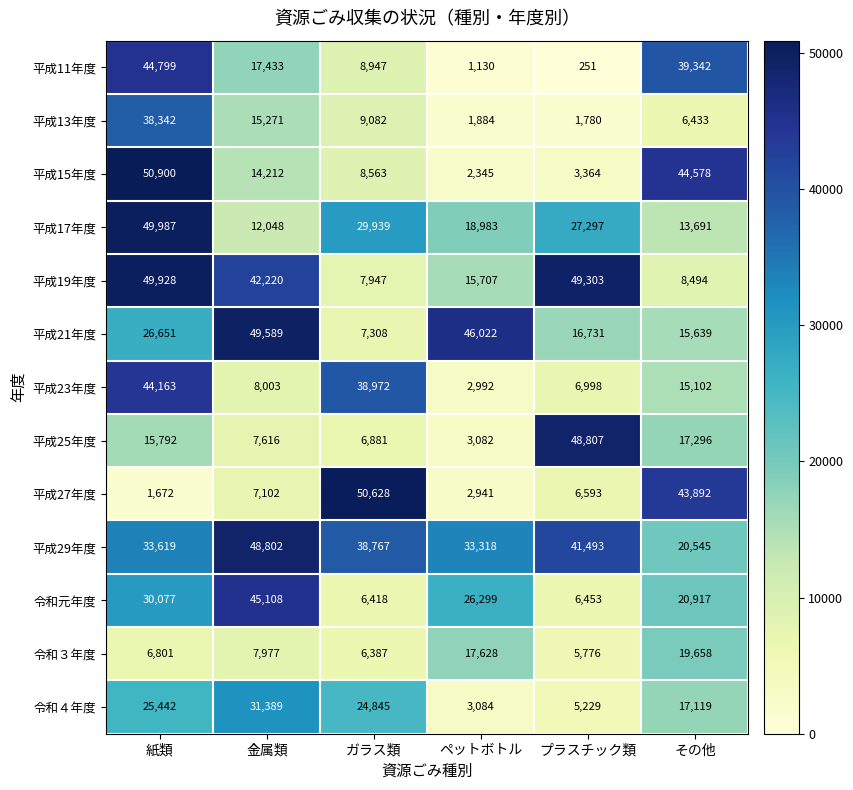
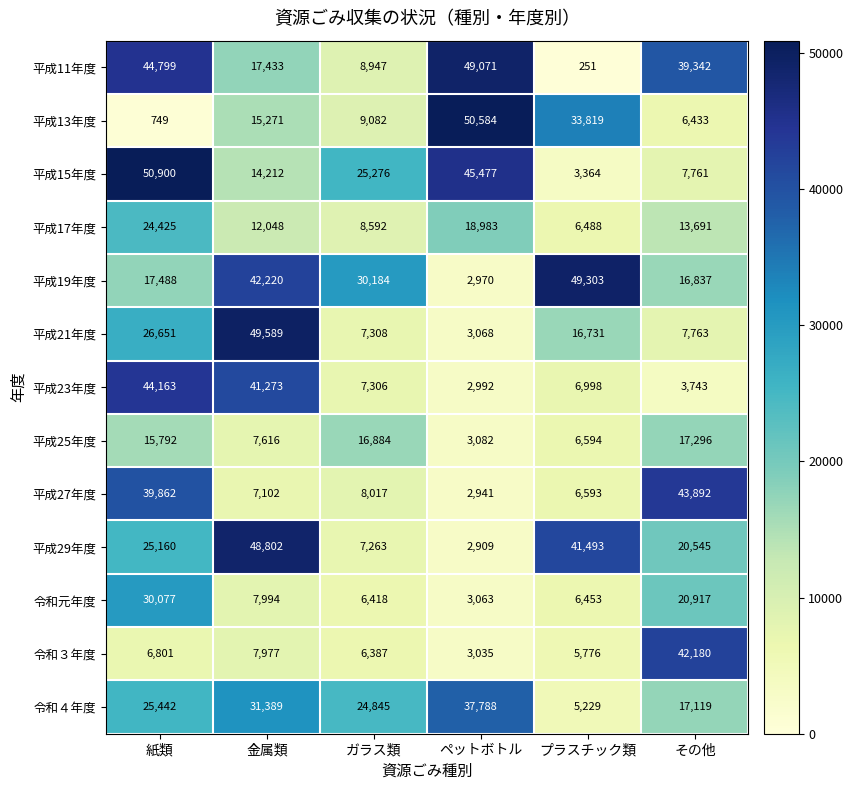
  {
    "平成11年度": {
      "紙類": "44,799",
      "金属類": "17,433",
      "ガラス類": "8,947",
-     "ペットボトル": "1,130",
+     "ペットボトル": "49,071",
      "プラスチック類": "251",
      "その他": "39,342"
    },
    "平成13年度": {
-     "紙類": "38,342",
+     "紙類": "749",
      "金属類": "15,271",
      "ガラス類": "9,082",
-     "ペットボトル": "1,884",
-     "プラスチック類": "1,780",
+     "ペットボトル": "50,584",
+     "プラスチック類": "33,819",
      "その他": "6,433"
    },
    "平成15年度": {
      "紙類": "50,900",
      "金属類": "14,212",
-     "ガラス類": "8,563",
-     "ペットボトル": "2,345",
+     "ガラス類": "25,276",
+     "ペットボトル": "45,477",
      "プラスチック類": "3,364",
-     "その他": "44,578"
+     "その他": "7,761"
    },
    "平成17年度": {
-     "紙類": "49,987",
+     "紙類": "24,425",
      "金属類": "12,048",
-     "ガラス類": "29,939",
+     "ガラス類": "8,592",
      "ペットボトル": "18,983",
-     "プラスチック類": "27,297",
+     "プラスチック類": "6,488",
      "その他": "13,691"
    },
    "平成19年度": {
-     "紙類": "49,928",
+     "紙類": "17,488",
      "金属類": "42,220",
-     "ガラス類": "7,947",
-     "ペットボトル": "15,707",
+     "ガラス類": "30,184",
+     "ペットボトル": "2,970",
      "プラスチック類": "49,303",
-     "その他": "8,494"
+     "その他": "16,837"
    },
    "平成21年度": {
      "紙類": "26,651",
      "金属類": "49,589",
      "ガラス類": "7,308",
-     "ペットボトル": "46,022",
+     "ペットボトル": "3,068",
      "プラスチック類": "16,731",
-     "その他": "15,639"
+     "その他": "7,763"
    },
    "平成23年度": {
      "紙類": "44,163",
-     "金属類": "8,003",
-     "ガラス類": "38,972",
+     "金属類": "41,273",
+     "ガラス類": "7,306",
      "ペットボトル": "2,992",
      "プラスチック類": "6,998",
-     "その他": "15,102"
+     "その他": "3,743"
    },
    "平成25年度": {
      "紙類": "15,792",
      "金属類": "7,616",
-     "ガラス類": "6,881",
+     "ガラス類": "16,884",
      "ペットボトル": "3,082",
-     "プラスチック類": "48,807",
+     "プラスチック類": "6,594",
      "その他": "17,296"
    },
    "平成27年度": {
-     "紙類": "1,672",
+     "紙類": "39,862",
      "金属類": "7,102",
-     "ガラス類": "50,628",
+     "ガラス類": "8,017",
      "ペットボトル": "2,941",
      "プラスチック類": "6,593",
      "その他": "43,892"
    },
    "平成29年度": {
-     "紙類": "33,619",
+     "紙類": "25,160",
      "金属類": "48,802",
-     "ガラス類": "38,767",
-     "ペットボトル": "33,318",
+     "ガラス類": "7,263",
+     "ペットボトル": "2,909",
      "プラスチック類": "41,493",
      "その他": "20,545"
    },
    "令和元年度": {
      "紙類": "30,077",
-     "金属類": "45,108",
+     "金属類": "7,994",
      "ガラス類": "6,418",
-     "ペットボトル": "26,299",
+     "ペットボトル": "3,063",
      "プラスチック類": "6,453",
      "その他": "20,917"
    },
    "令和３年度": {
      "紙類": "6,801",
      "金属類": "7,977",
      "ガラス類": "6,387",
-     "ペットボトル": "17,628",
+     "ペットボトル": "3,035",
      "プラスチック類": "5,776",
-     "その他": "19,658"
+     "その他": "42,180"
    },
    "令和４年度": {
      "紙類": "25,442",
      "金属類": "31,389",
      "ガラス類": "24,845",
-     "ペットボトル": "3,084",
+     "ペットボトル": "37,788",
      "プラスチック類": "5,229",
      "その他": "17,119"
    }
  }
